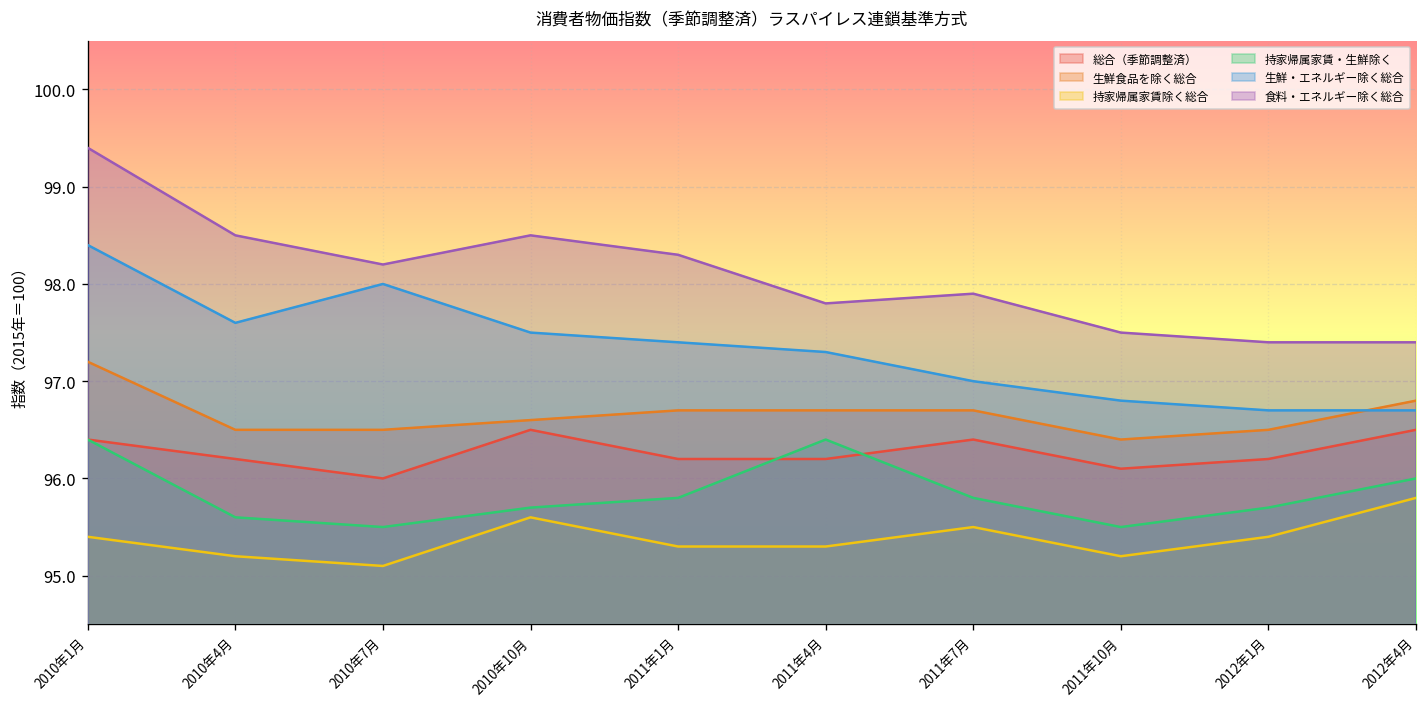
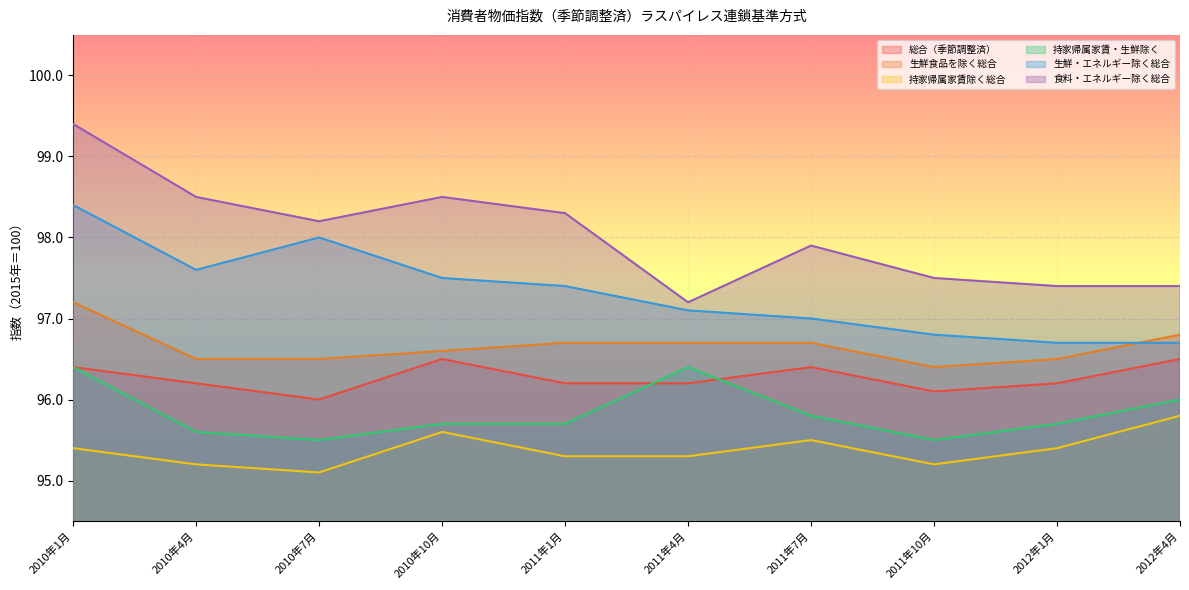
  {
    "持家帰属家賃・生鮮除く": {
      "2010年4月": 95.6,
      "2010年7月": 95.5,
      "2010年10月": 95.7,
-     "2011年1月": 95.8,
+     "2011年1月": 95.7,
      "2011年4月": 96.4,
      "2011年7月": 95.8,
      "2011年10月": 95.5,
      "2012年1月": 95.7,
      "2012年4月": 96.0
    },
    "生鮮・エネルギー除く総合": {
      "2010年1月": 98.4,
      "2010年4月": 97.6,
      "2010年7月": 98.0,
      "2010年10月": 97.5,
      "2011年1月": 97.4,
-     "2011年4月": 97.3,
+     "2011年4月": 97.1,
      "2011年7月": 97.0,
      "2011年10月": 96.8,
      "2012年1月": 96.7,
      "2012年4月": 96.7
    },
    "食料・エネルギー除く総合": {
      "2010年1月": 99.4,
      "2010年4月": 98.5,
      "2010年7月": 98.2,
      "2010年10月": 98.5,
      "2011年1月": 98.3,
-     "2011年4月": 97.8,
+     "2011年4月": 97.2,
      "2011年7月": 97.9,
      "2011年10月": 97.5,
      "2012年1月": 97.4,
      "2012年4月": 97.4
    }
  }
